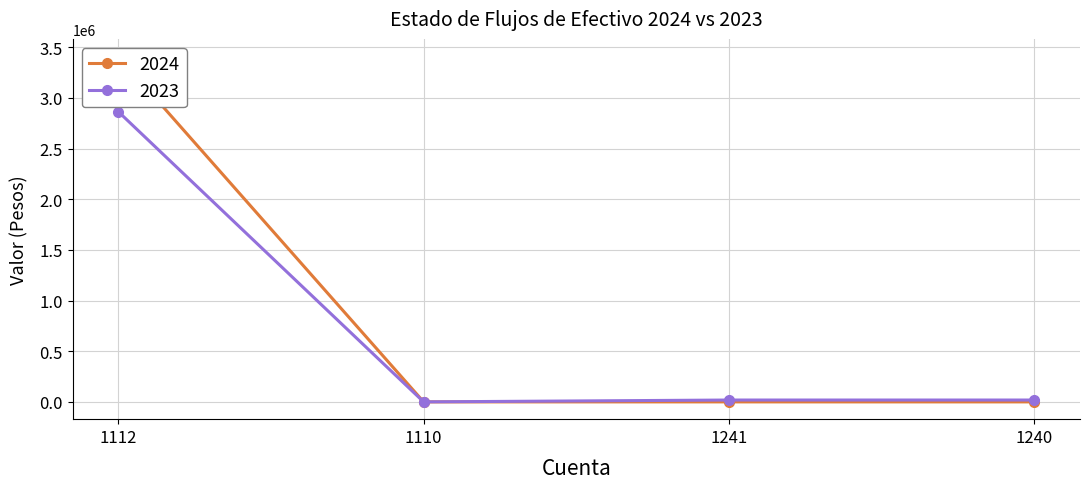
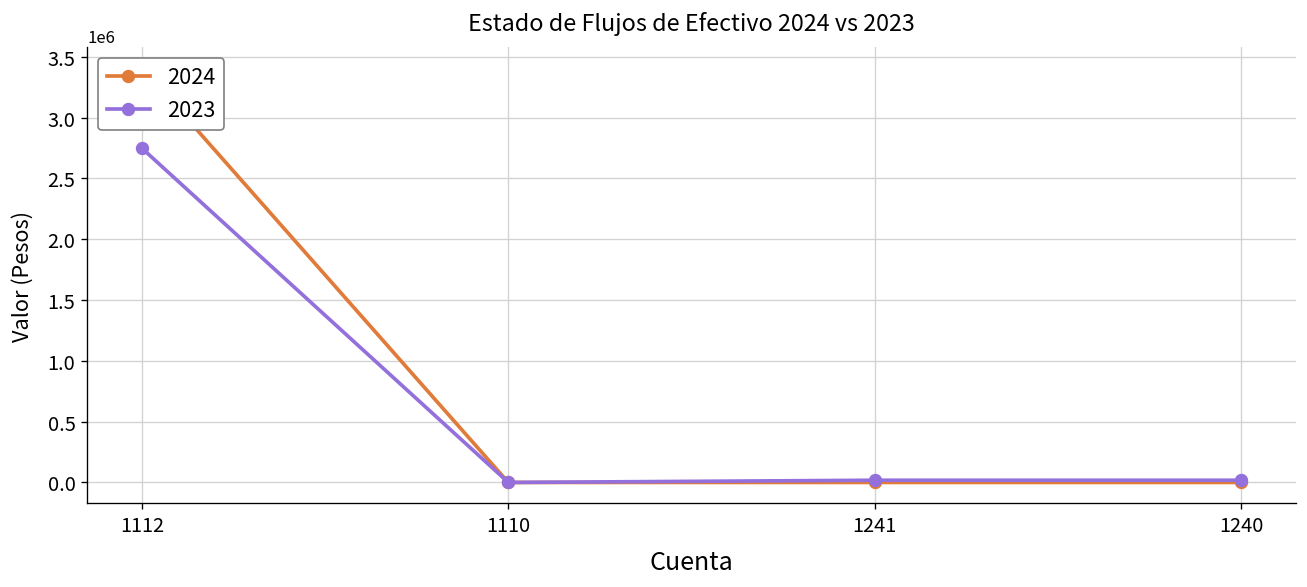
  {
    "2023": {
-     "1112": 2860000
+     "1112": 2750000
    }
  }
